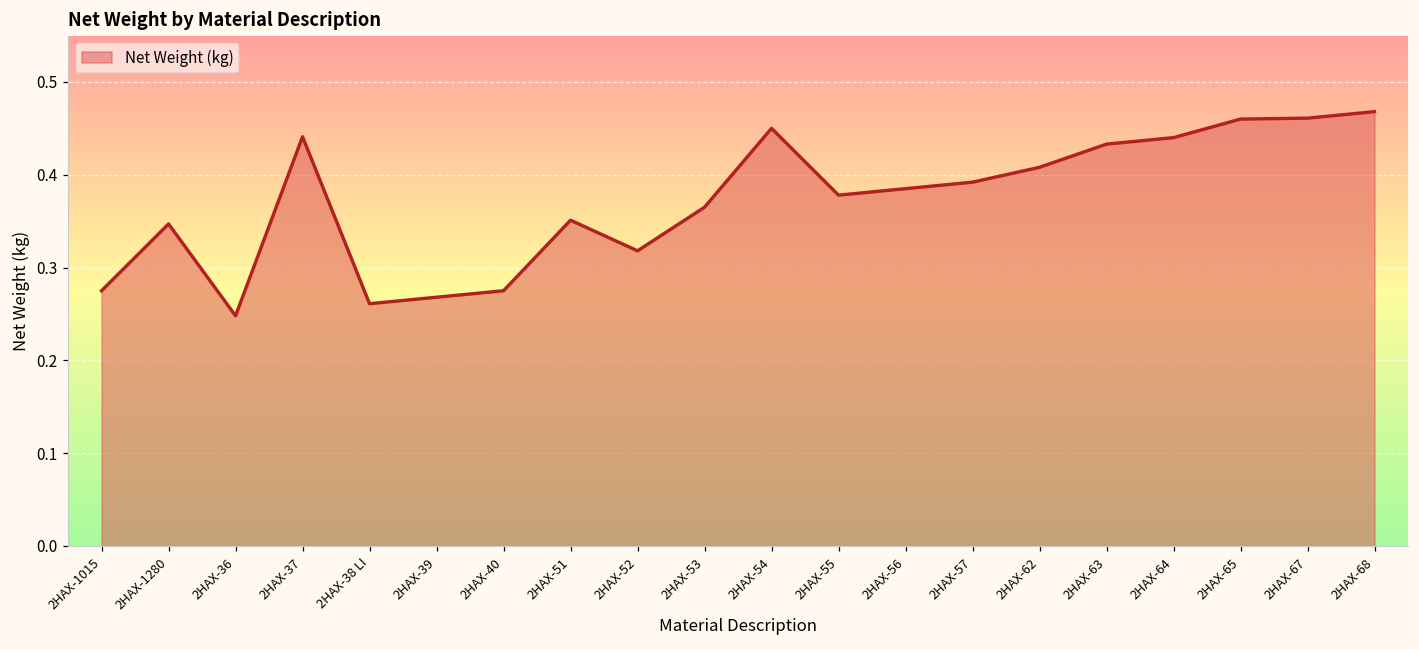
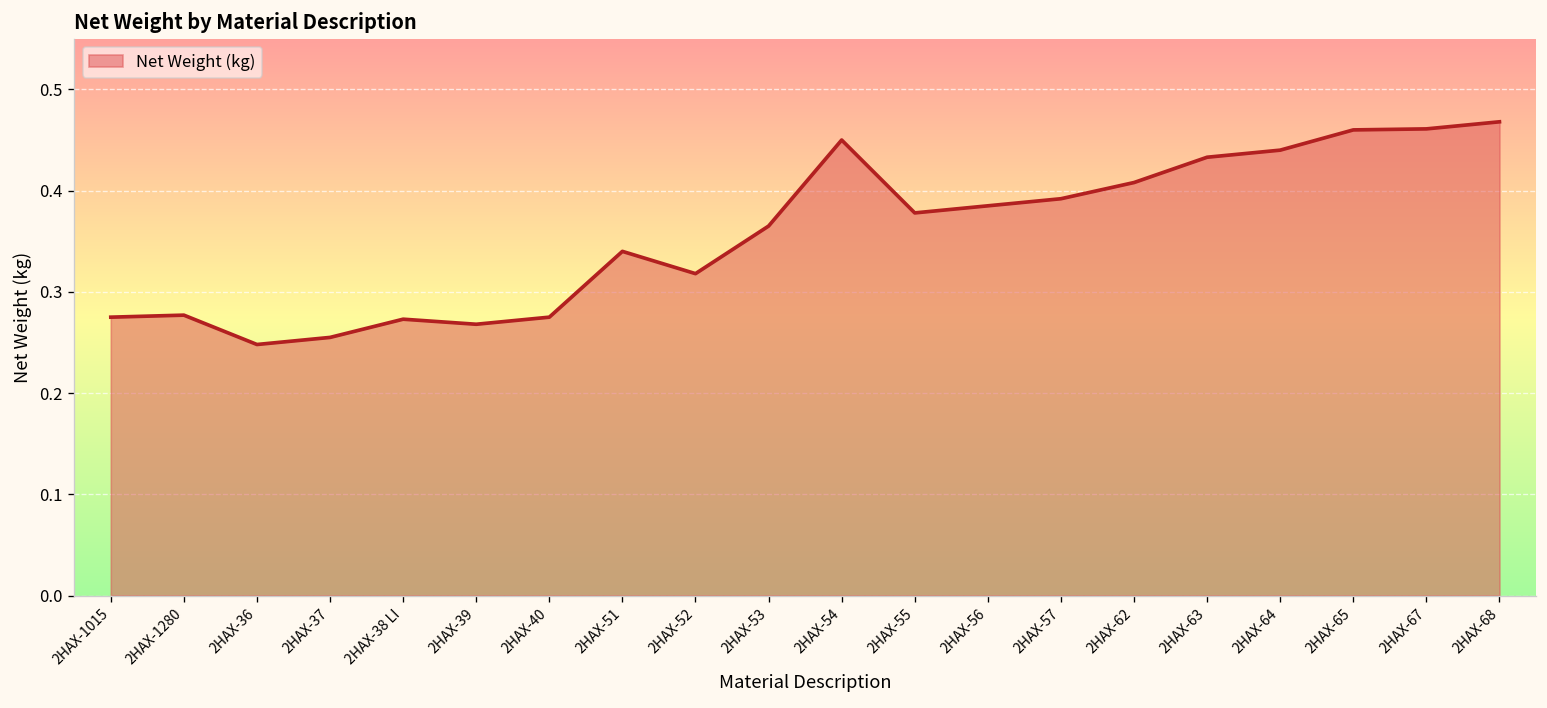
  {
    "2HAX-1015": 0.28,
-   "2HAX-1280": 0.35,
+   "2HAX-1280": 0.28,
    "2HAX-36": 0.25,
-   "2HAX-37": 0.44,
-   "2HAX-38 LI": 0.26,
+   "2HAX-37": 0.26,
+   "2HAX-38 LI": 0.27,
    "2HAX-39": 0.27,
    "2HAX-40": 0.28,
-   "2HAX-51": 0.35,
+   "2HAX-51": 0.34,
    "2HAX-52": 0.32,
    "2HAX-53": 0.37,
    "2HAX-54": 0.45,
    "2HAX-55": 0.38,
    "2HAX-56": 0.39,
    "2HAX-57": 0.39,
    "2HAX-62": 0.41,
    "2HAX-63": 0.43,
    "2HAX-64": 0.44,
    "2HAX-65": 0.46,
    "2HAX-67": 0.46,
    "2HAX-68": 0.47
  }
